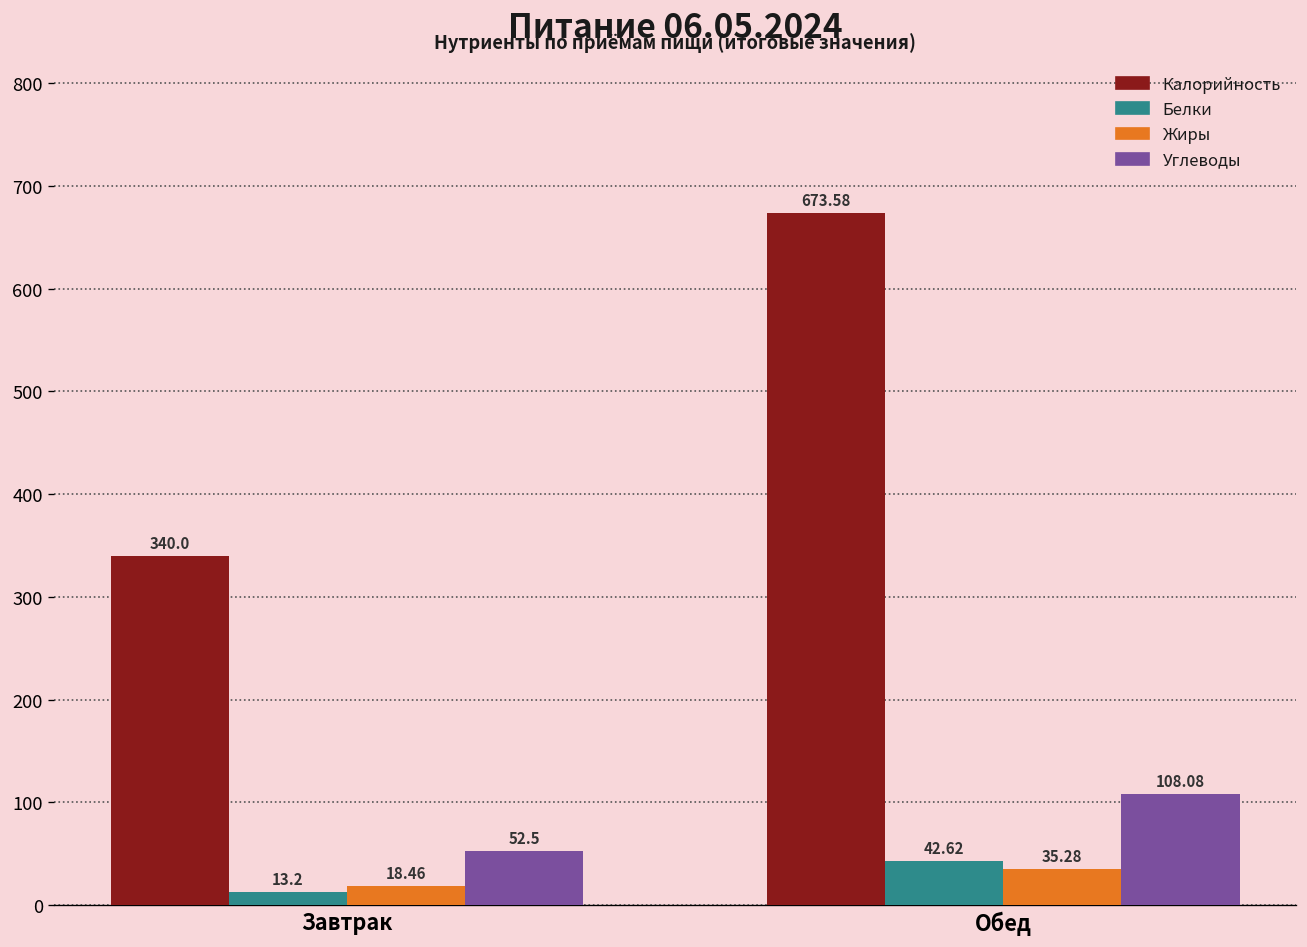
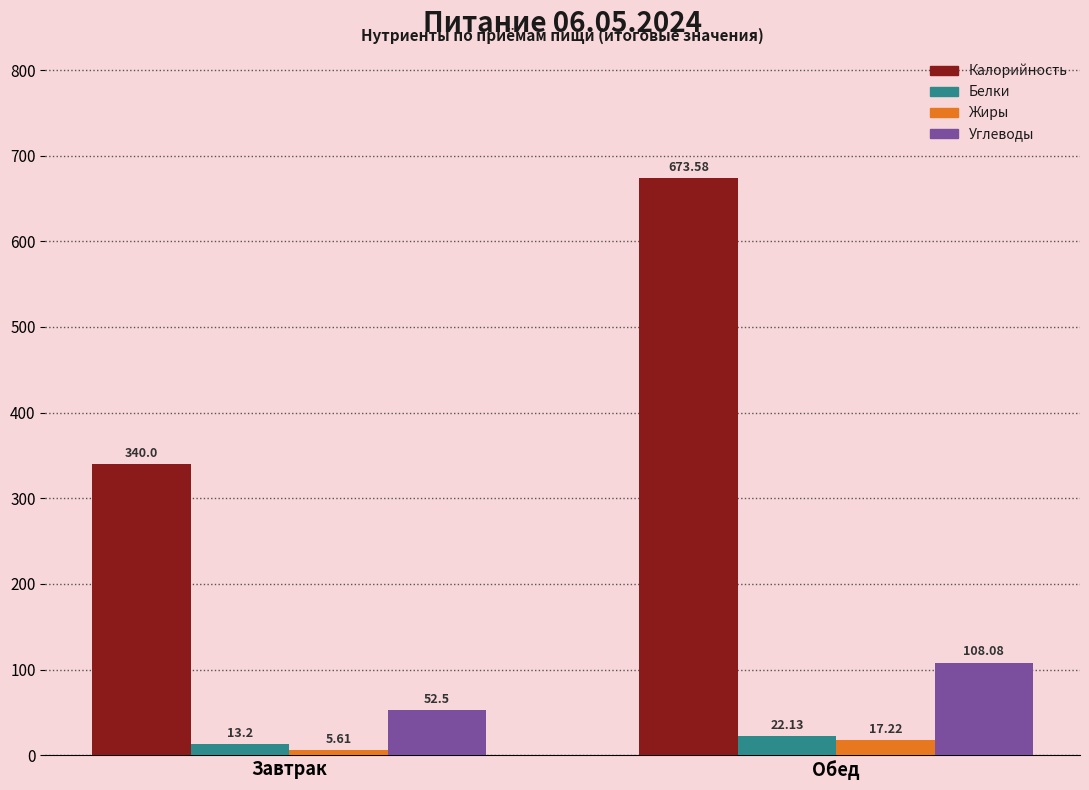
  {
    "Калорийность": {
      "Завтрак": 340.0,
      "Обед": 673.58
    },
    "Белки": {
      "Завтрак": 13.2,
-     "Обед": 42.62
+     "Обед": 22.13
    },
    "Жиры": {
-     "Завтрак": 18.46,
-     "Обед": 35.28
+     "Завтрак": 5.61,
+     "Обед": 17.22
    },
    "Углеводы": {
      "Завтрак": 52.5,
      "Обед": 108.08
    }
  }
